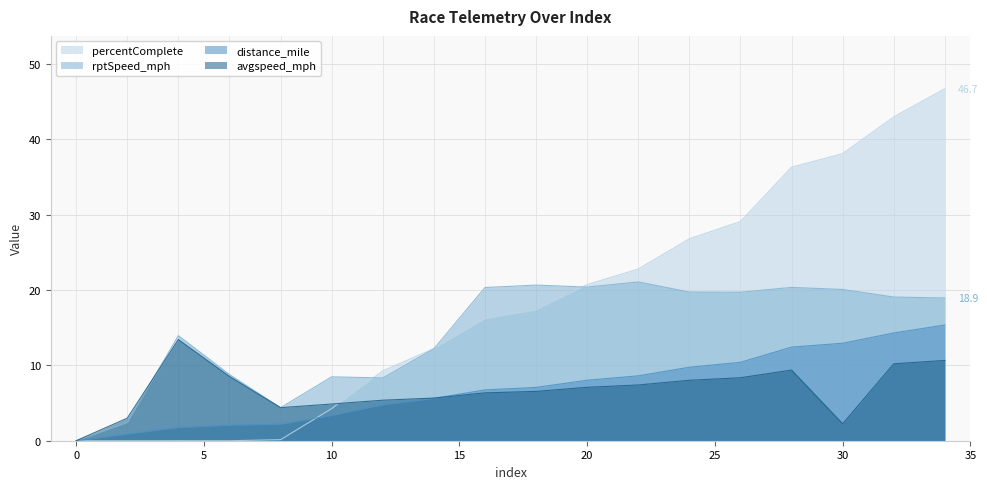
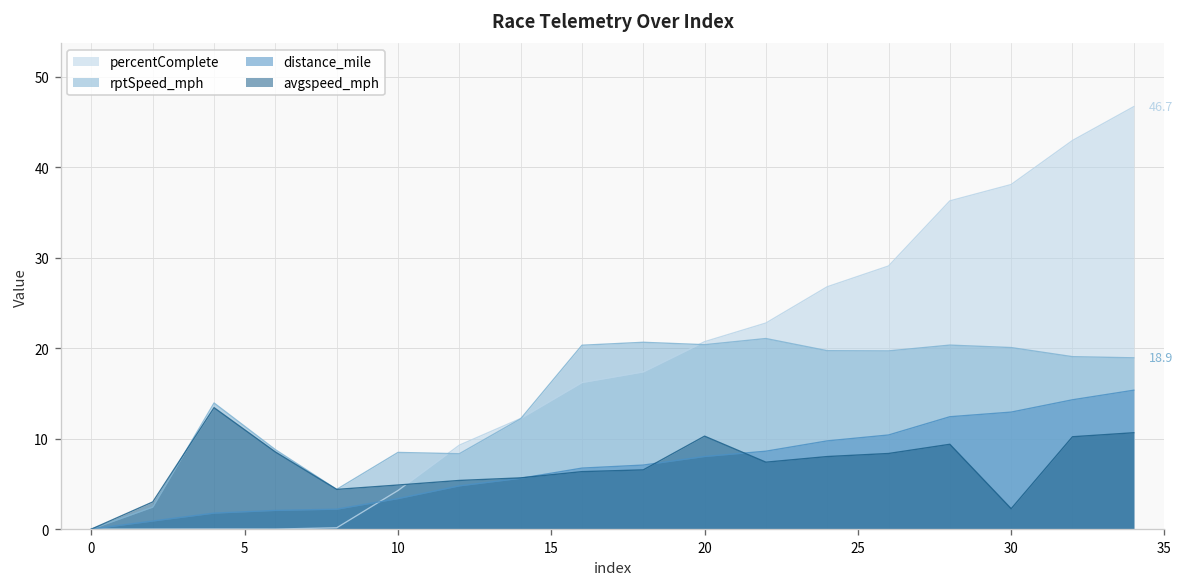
  {
    "avgspeed_mph": {
      "10": 5,
-     "20": 7,
+     "20": 10,
      "30": 2
    }
  }
